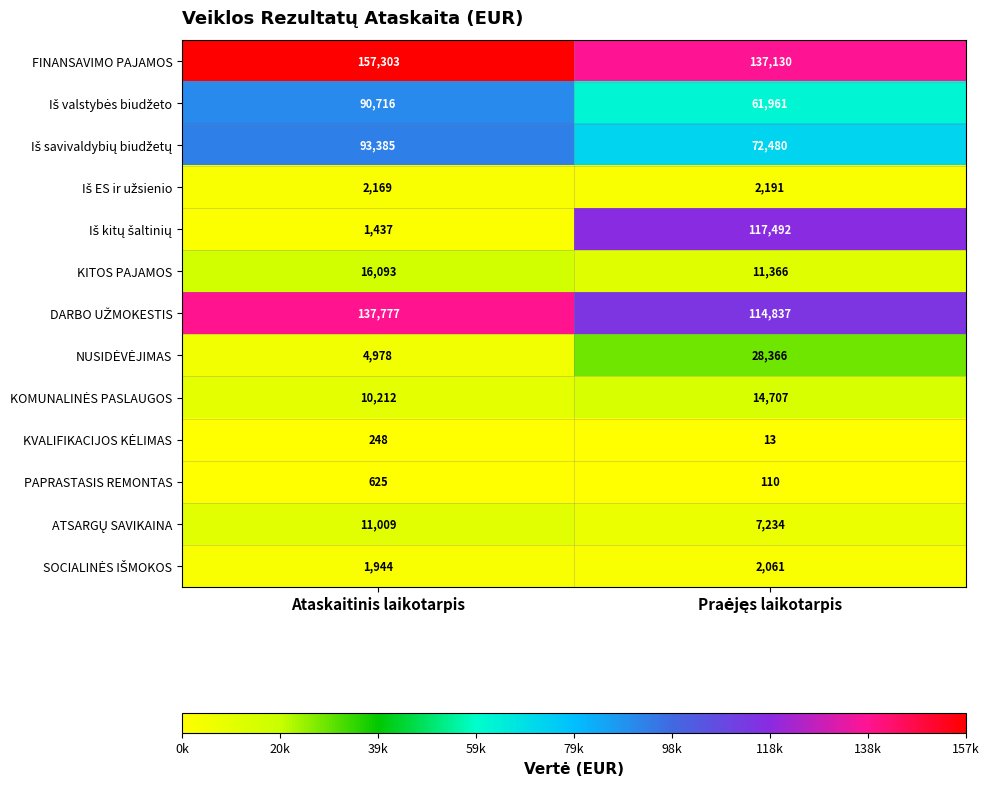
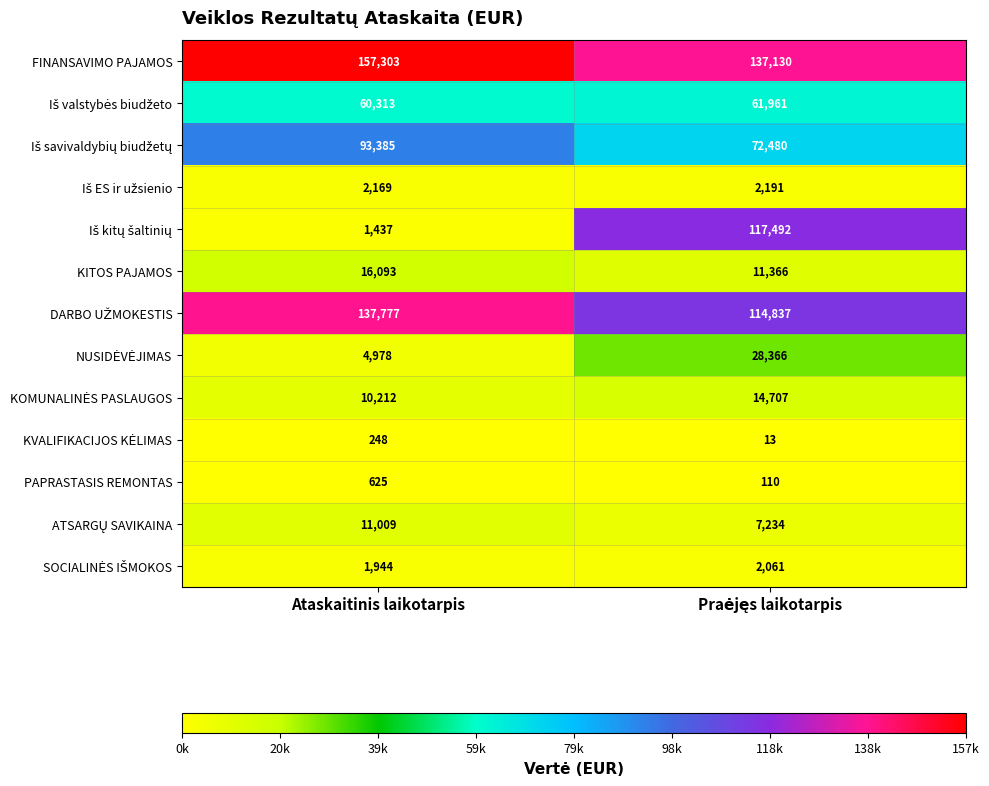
  {
    "FINANSAVIMO PAJAMOS": {
      "Ataskaitinis laikotarpis": "157,303",
      "Praėjęs laikotarpis": "137,130"
    },
    "Iš valstybės biudžeto": {
-     "Ataskaitinis laikotarpis": "90,716",
+     "Ataskaitinis laikotarpis": "60,313",
      "Praėjęs laikotarpis": "61,961"
    },
    "Iš savivaldybių biudžetų": {
      "Ataskaitinis laikotarpis": "93,385",
      "Praėjęs laikotarpis": "72,480"
    },
    "Iš ES ir užsienio": {
      "Ataskaitinis laikotarpis": "2,169",
      "Praėjęs laikotarpis": "2,191"
    },
    "Iš kitų šaltinių": {
      "Ataskaitinis laikotarpis": "1,437",
      "Praėjęs laikotarpis": "117,492"
    },
    "KITOS PAJAMOS": {
      "Ataskaitinis laikotarpis": "16,093",
      "Praėjęs laikotarpis": "11,366"
    },
    "DARBO UŽMOKESTIS": {
      "Ataskaitinis laikotarpis": "137,777",
      "Praėjęs laikotarpis": "114,837"
    },
    "NUSIDĖVĖJIMAS": {
      "Ataskaitinis laikotarpis": "4,978",
      "Praėjęs laikotarpis": "28,366"
    },
    "KOMUNALINĖS PASLAUGOS": {
      "Ataskaitinis laikotarpis": "10,212",
      "Praėjęs laikotarpis": "14,707"
    },
    "KVALIFIKACIJOS KĖLIMAS": {
      "Ataskaitinis laikotarpis": "248",
      "Praėjęs laikotarpis": "13"
    },
    "PAPRASTASIS REMONTAS": {
      "Ataskaitinis laikotarpis": "625",
      "Praėjęs laikotarpis": "110"
    },
    "ATSARGŲ SAVIKAINA": {
      "Ataskaitinis laikotarpis": "11,009",
      "Praėjęs laikotarpis": "7,234"
    },
    "SOCIALINĖS IŠMOKOS": {
      "Ataskaitinis laikotarpis": "1,944",
      "Praėjęs laikotarpis": "2,061"
    }
  }
